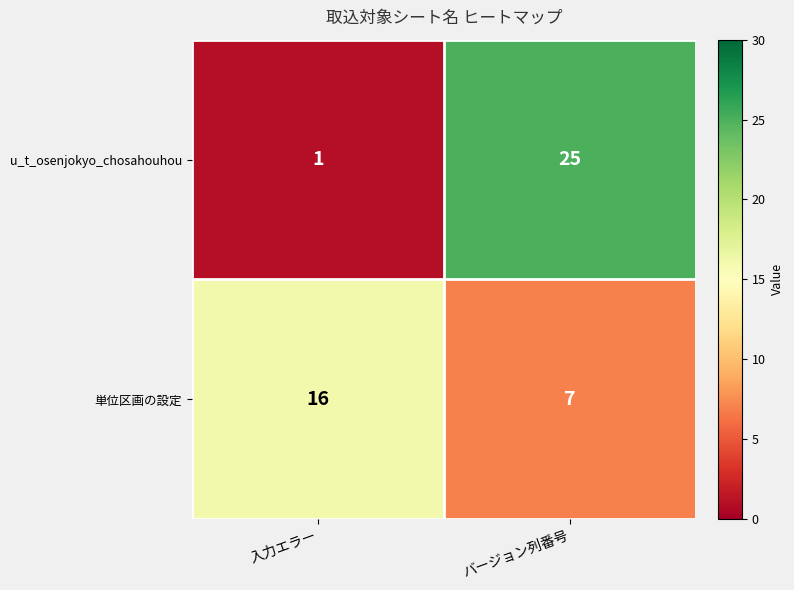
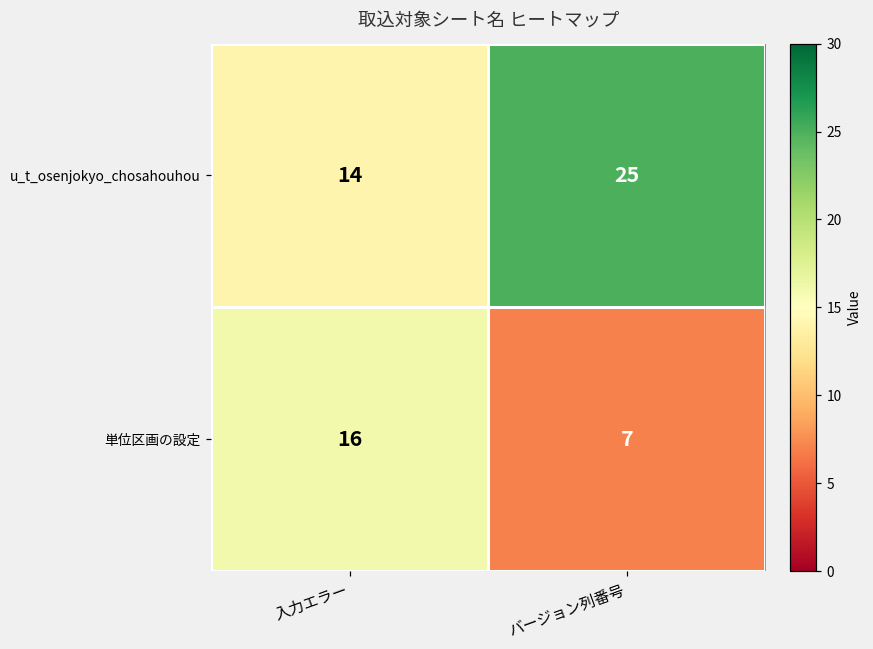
  {
    "u_t_osenjokyo_chosahouhou": {
-     "入力エラー": 1,
+     "入力エラー": 14,
      "バージョン列番号": 25
    },
    "単位区画の設定": {
      "入力エラー": 16,
      "バージョン列番号": 7
    }
  }
